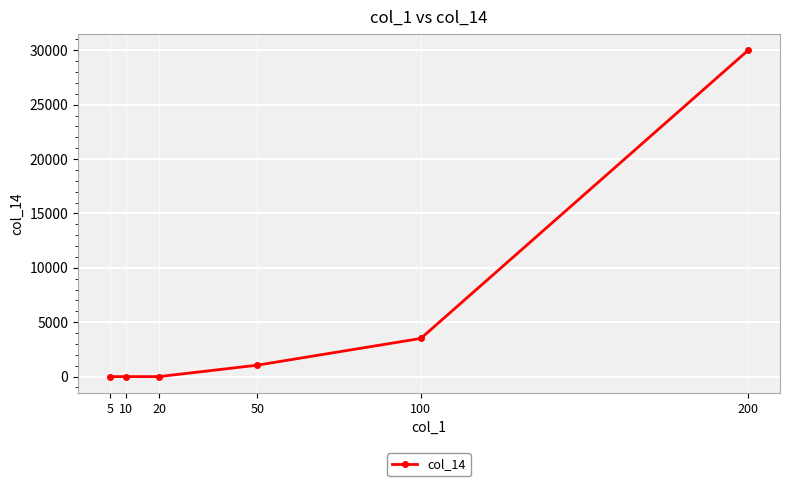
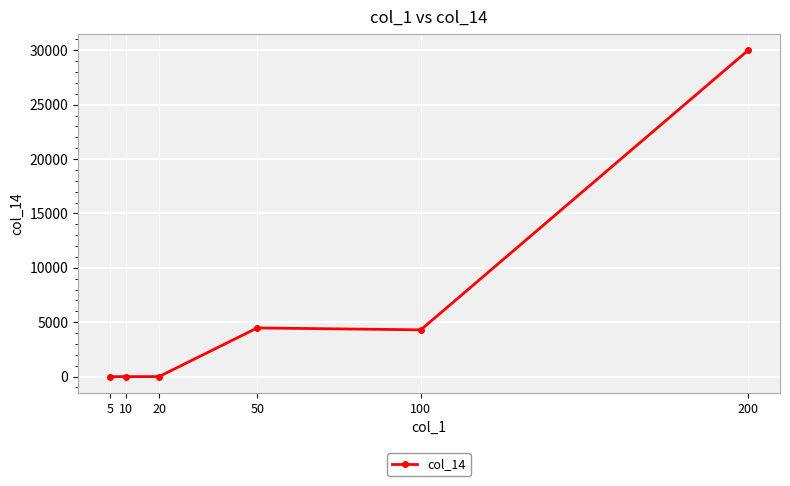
  {
    "5": 0,
    "10": 0,
    "20": 0,
-   "50": 1100,
-   "100": 3500,
+   "50": 4500,
+   "100": 4300,
    "200": 30000
  }
